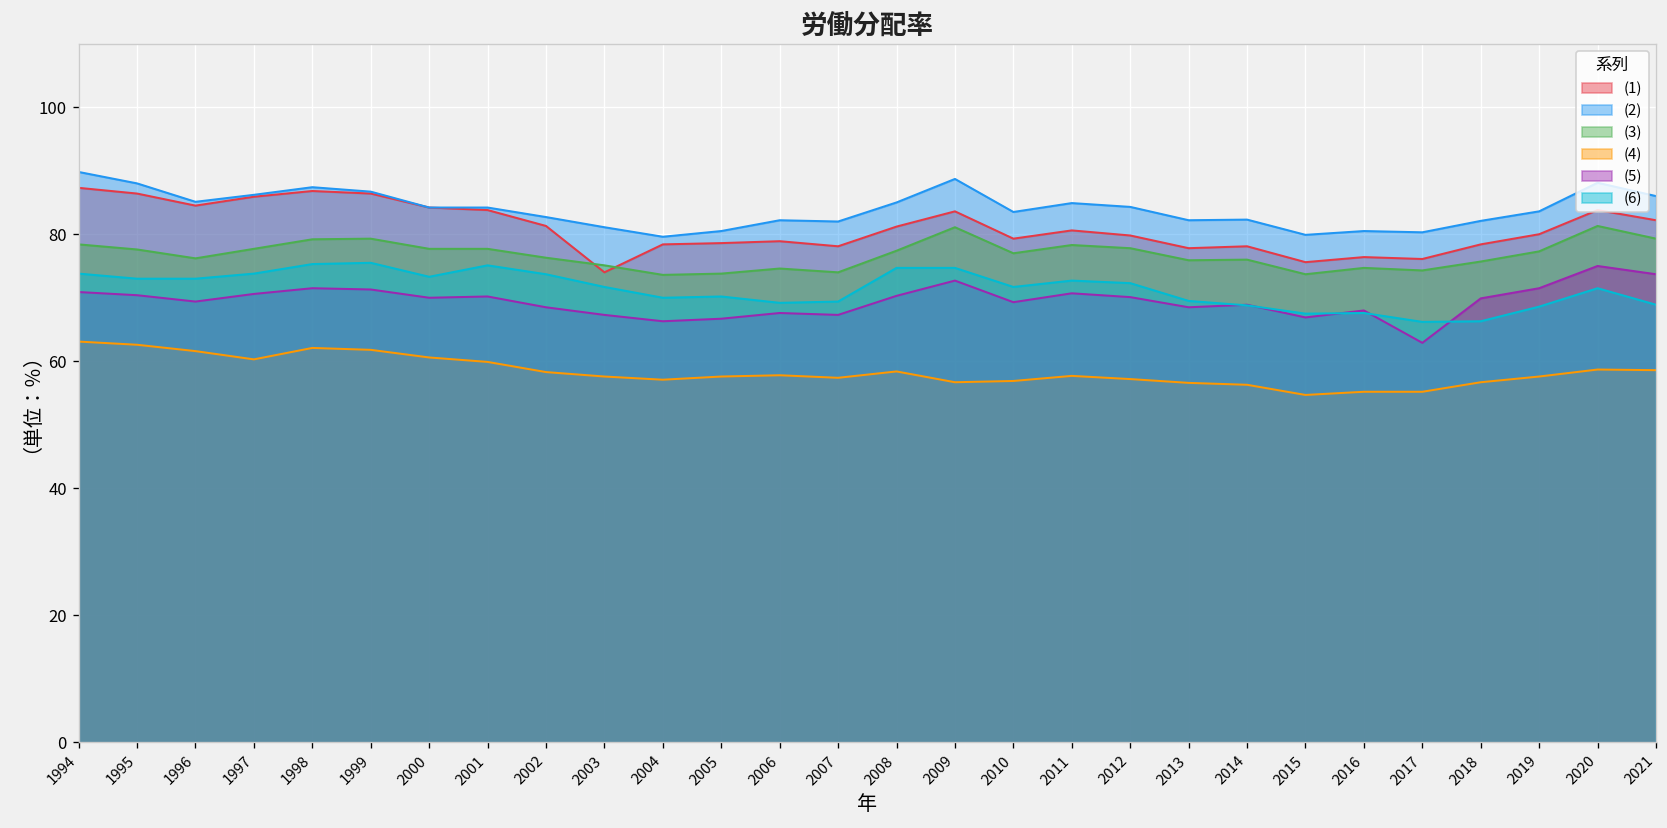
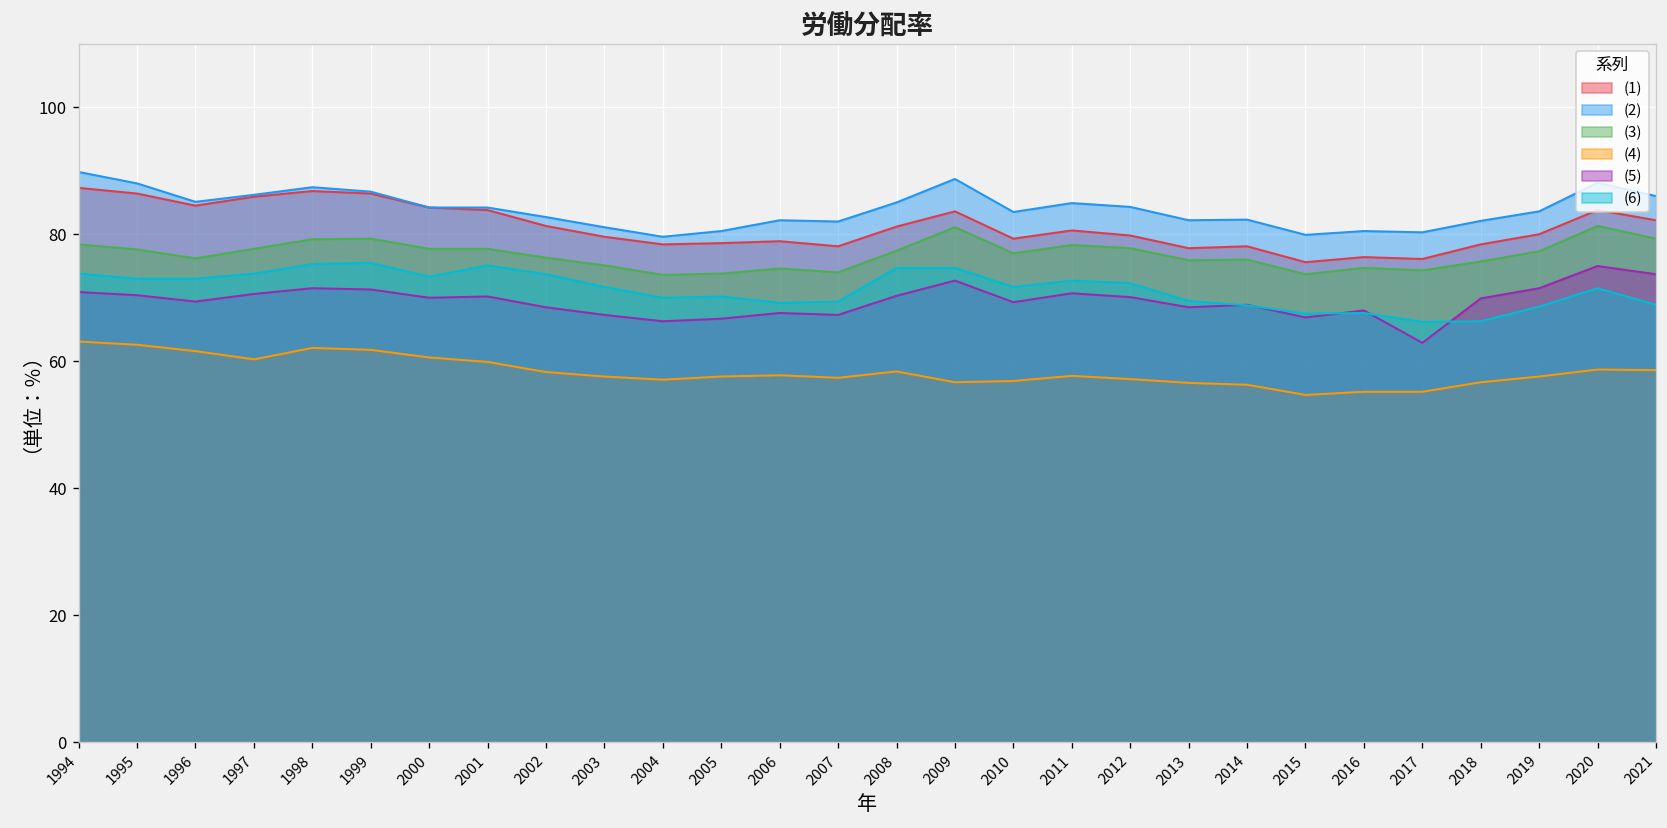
  {
    "(1)": {
      "1994": 87,
      "1995": 86,
      "1996": 85,
      "1998": 87,
      "2002": 81,
-     "2003": 74,
+     "2003": 80,
      "2004": 78,
      "2005": 79,
      "2006": 79,
      "2007": 78,
      "2008": 81,
      "2009": 84,
      "2010": 79,
      "2011": 81,
      "2012": 80,
      "2013": 78,
      "2014": 78,
      "2015": 76,
      "2016": 76,
      "2017": 76,
      "2018": 78,
      "2019": 80,
      "2021": 82
    },
    "(3)": {
      "1994": 78,
      "1995": 78,
      "1996": 76,
      "1997": 78,
      "1998": 79,
      "1999": 79,
      "2000": 78,
      "2001": 78,
      "2002": 76,
      "2003": 75,
      "2004": 74,
      "2005": 74,
      "2006": 75,
      "2007": 74,
      "2008": 77,
      "2009": 81,
      "2010": 77,
      "2011": 78,
      "2012": 78,
      "2013": 76,
      "2014": 76,
      "2015": 74,
      "2016": 75,
      "2017": 74,
      "2018": 76,
      "2019": 77,
      "2020": 81,
      "2021": 79
    },
    "(4)": {
      "1994": 63,
      "1995": 63,
      "1996": 62,
      "1997": 60,
      "1998": 62,
      "1999": 62,
      "2000": 61,
      "2001": 60,
      "2002": 58,
      "2003": 58,
      "2004": 57,
      "2005": 58,
      "2006": 58,
      "2007": 57,
      "2008": 58,
      "2009": 57,
      "2010": 57,
      "2011": 58,
      "2012": 57,
      "2013": 57,
      "2014": 56,
      "2015": 55,
      "2016": 55,
      "2017": 55,
      "2018": 57,
      "2019": 58,
      "2020": 59,
      "2021": 59
    },
    "(5)": {
      "1994": 71,
      "1995": 70,
      "1996": 69,
      "1997": 71,
      "1998": 72,
      "1999": 71,
      "2000": 70,
      "2001": 70,
      "2002": 69,
      "2003": 67,
      "2004": 66,
      "2005": 67,
      "2006": 68,
      "2007": 67,
      "2008": 70,
      "2009": 73,
      "2010": 69,
      "2011": 71,
      "2012": 70,
      "2013": 69,
      "2015": 67,
      "2017": 63,
      "2018": 70,
      "2019": 72,
      "2020": 75,
      "2021": 74
    }
  }
